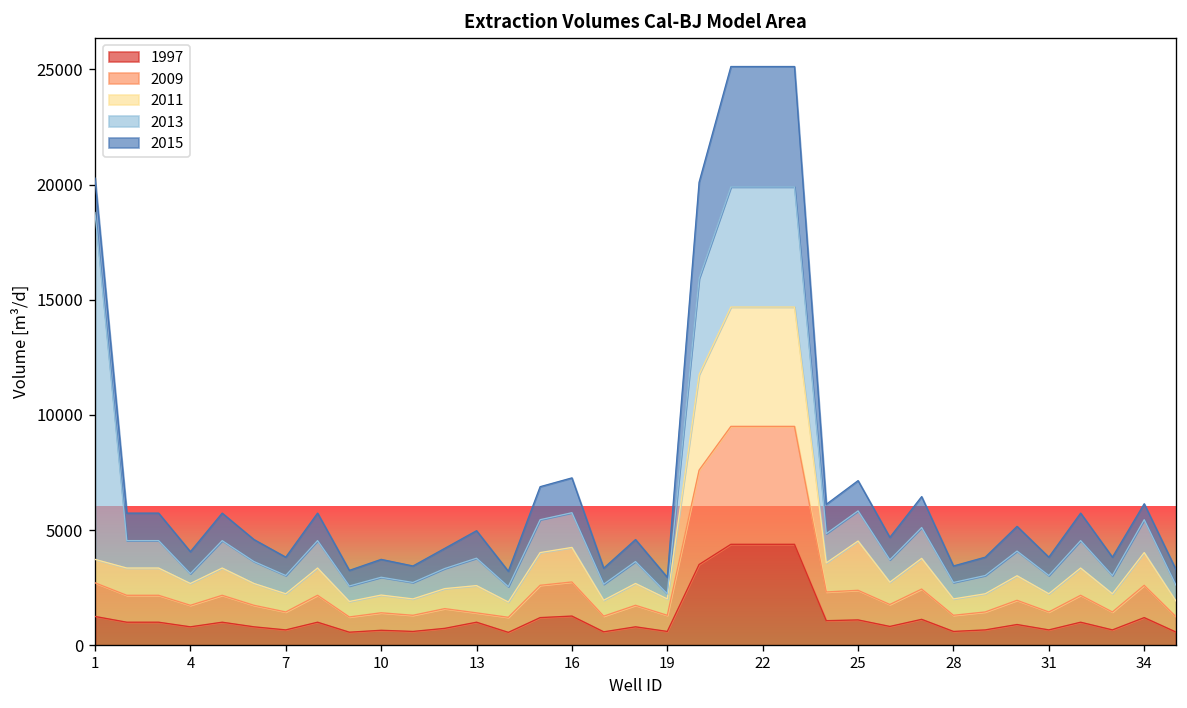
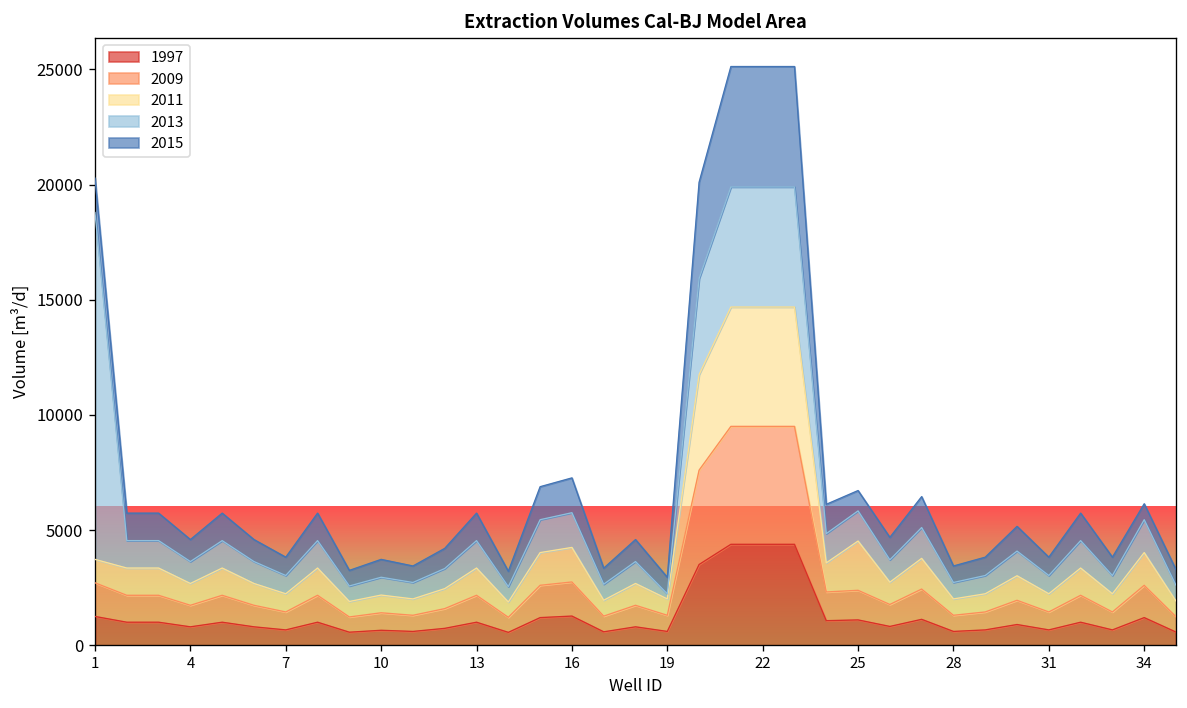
  {
    "1997": {
      "1": 1300,
      "4": 800,
      "7": 700,
      "10": 700,
      "13": 1000,
      "16": 1300,
      "19": 600,
      "22": 4400,
      "25": 1100,
      "28": 600,
      "31": 700,
      "34": 1200
    },
    "2009": {
      "1": 1500,
      "4": 900,
      "7": 800,
      "10": 800,
-     "13": 400,
+     "13": 1200,
      "16": 1500,
      "19": 700,
      "22": 5100,
      "25": 1300,
      "28": 700,
      "31": 800,
      "34": 1400
    },
    "2011": {
      "1": 1000,
      "4": 900,
      "7": 800,
      "10": 800,
      "13": 1200,
      "16": 1500,
      "19": 700,
      "22": 5200,
      "25": 2100,
      "28": 700,
      "31": 800,
      "34": 1400
    },
    "2013": {
      "1": 15100,
-     "4": 400,
+     "4": 1000,
      "7": 800,
      "10": 800,
      "13": 1200,
      "16": 1500,
      "19": 200,
      "22": 5200,
      "25": 1300,
      "28": 700,
      "31": 800,
      "34": 1400
    },
    "2015": {
      "1": 1500,
      "4": 1000,
      "7": 800,
      "10": 800,
      "13": 1200,
      "16": 1500,
      "19": 700,
      "22": 5200,
-     "25": 1300,
+     "25": 900,
      "28": 700,
      "31": 800,
      "34": 700
    }
  }
